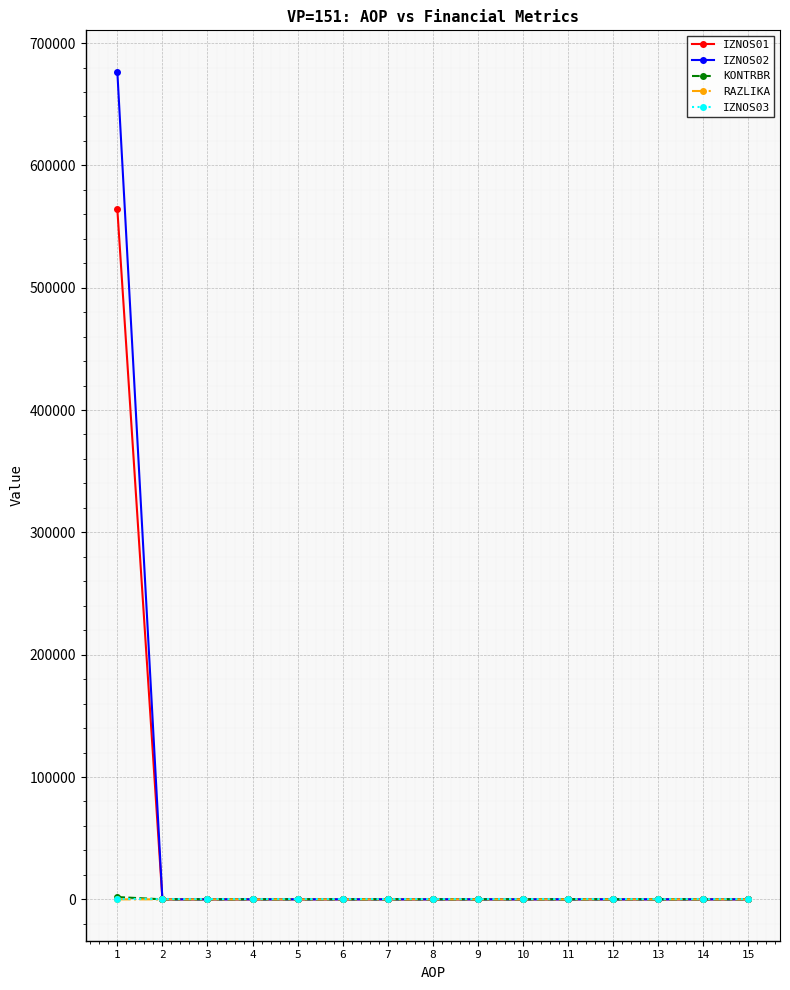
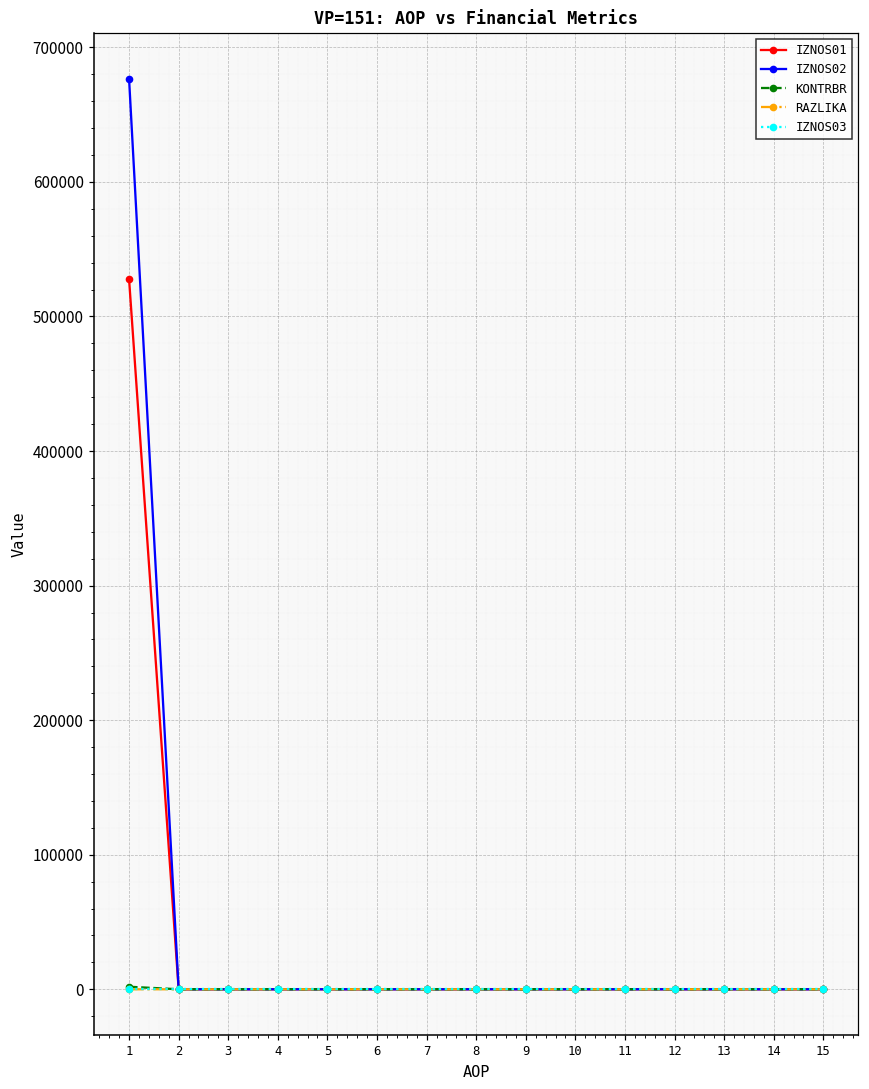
  {
    "IZNOS01": {
-     "1": 564000
+     "1": 528000
    },
    "IZNOS02": {
      "1": 677000
    }
  }
